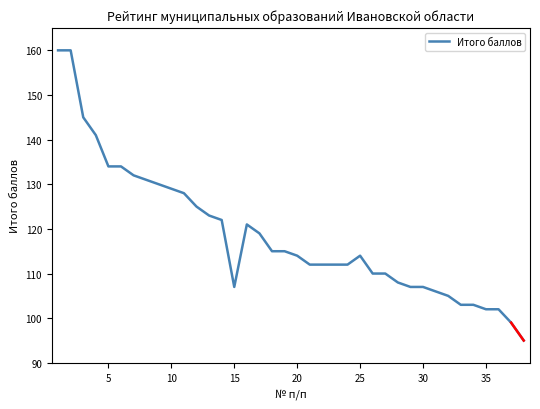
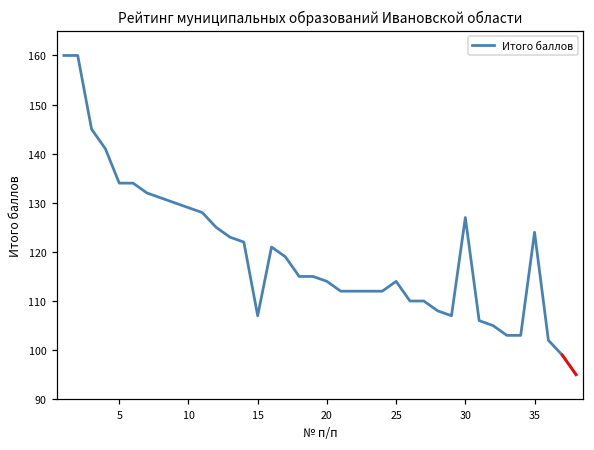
  {
    "Итого баллов": {
      "5": 134,
      "10": 129,
      "15": 107,
      "20": 114,
      "25": 114,
-     "30": 107,
-     "35": 102
+     "30": 127,
+     "35": 124
    }
  }
